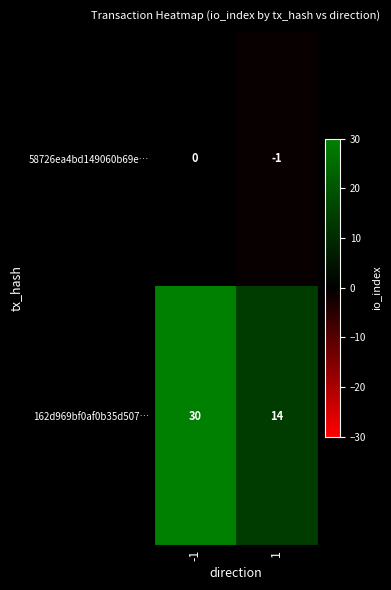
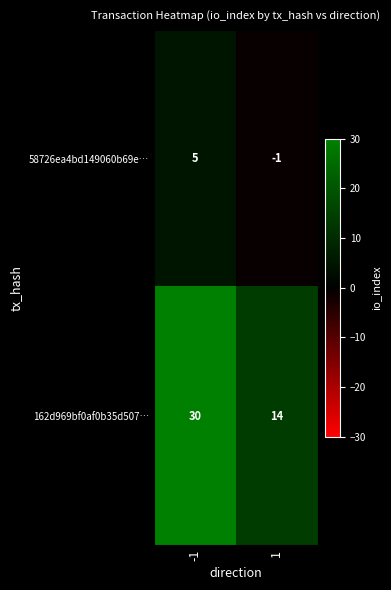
  {
    "58726ea4bd149060b69e…": {
-     "-1": 0,
+     "-1": 5,
      "1": -1
    },
    "162d969bf0af0b35d507…": {
      "-1": 30,
      "1": 14
    }
  }
